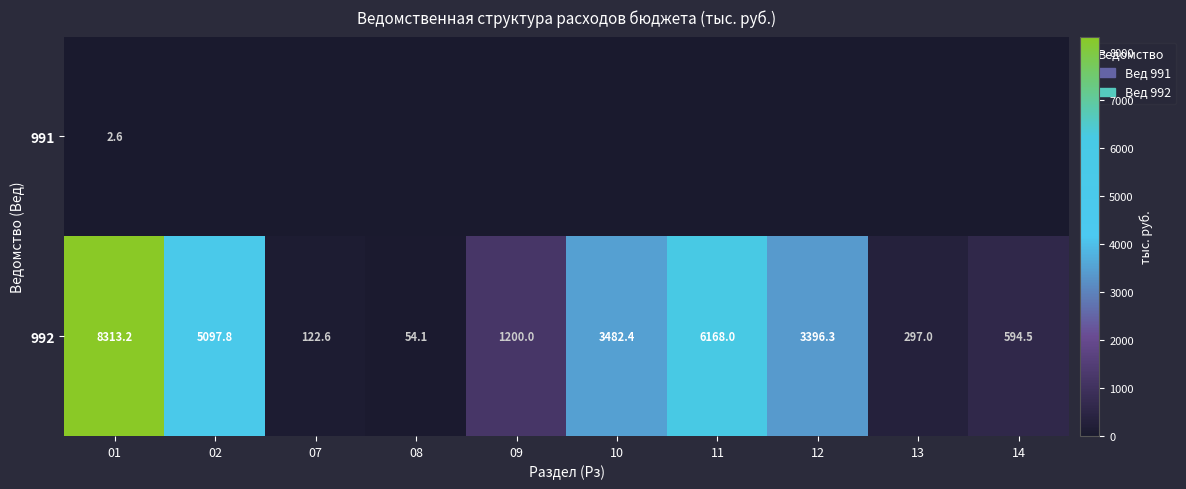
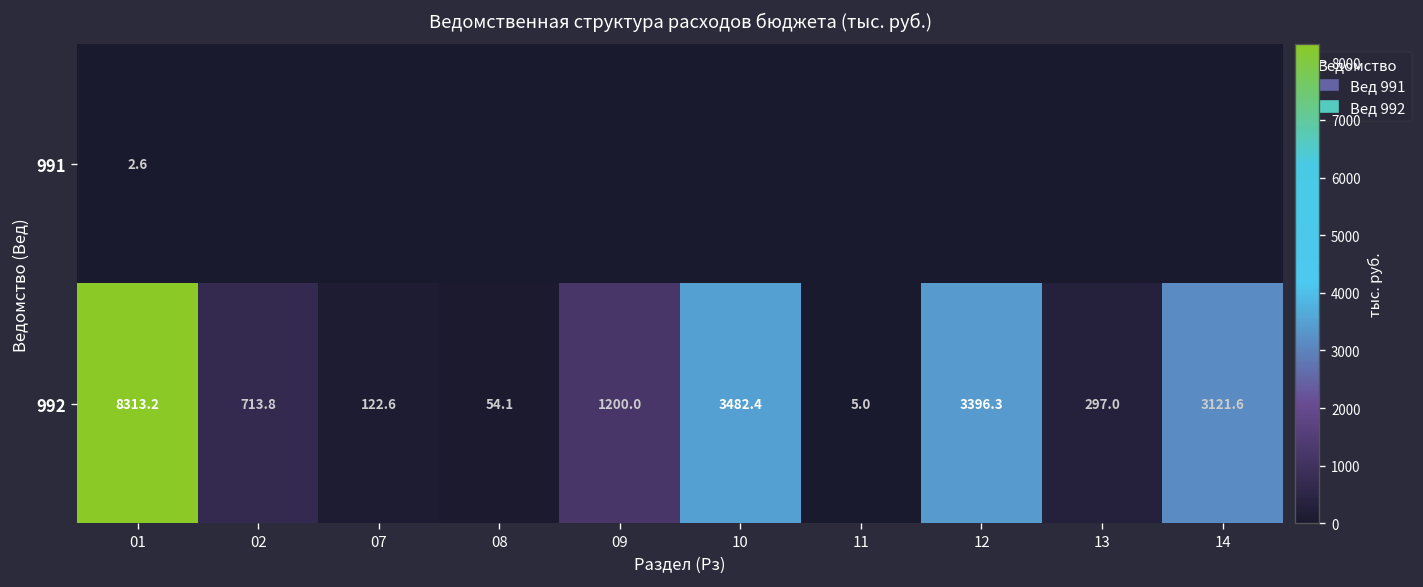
  {
    "991": {
      "01": 2.6
    },
    "992": {
      "01": 8313.2,
-     "02": 5097.8,
+     "02": 713.8,
      "07": 122.6,
      "08": 54.1,
      "09": 1200.0,
      "10": 3482.4,
-     "11": 6168.0,
+     "11": 5.0,
      "12": 3396.3,
      "13": 297.0,
-     "14": 594.5
+     "14": 3121.6
    }
  }
